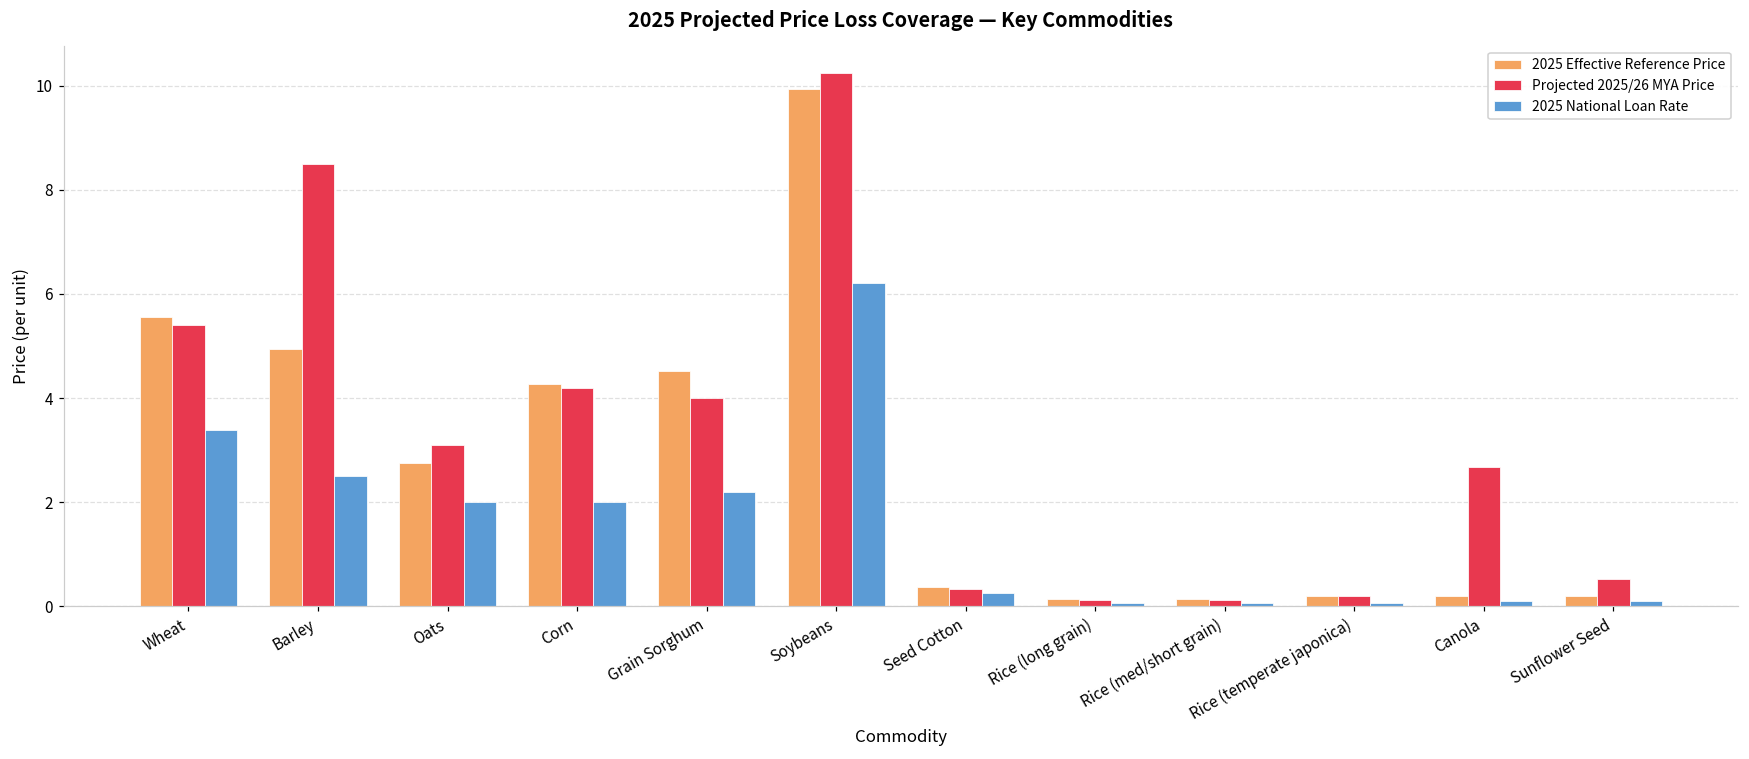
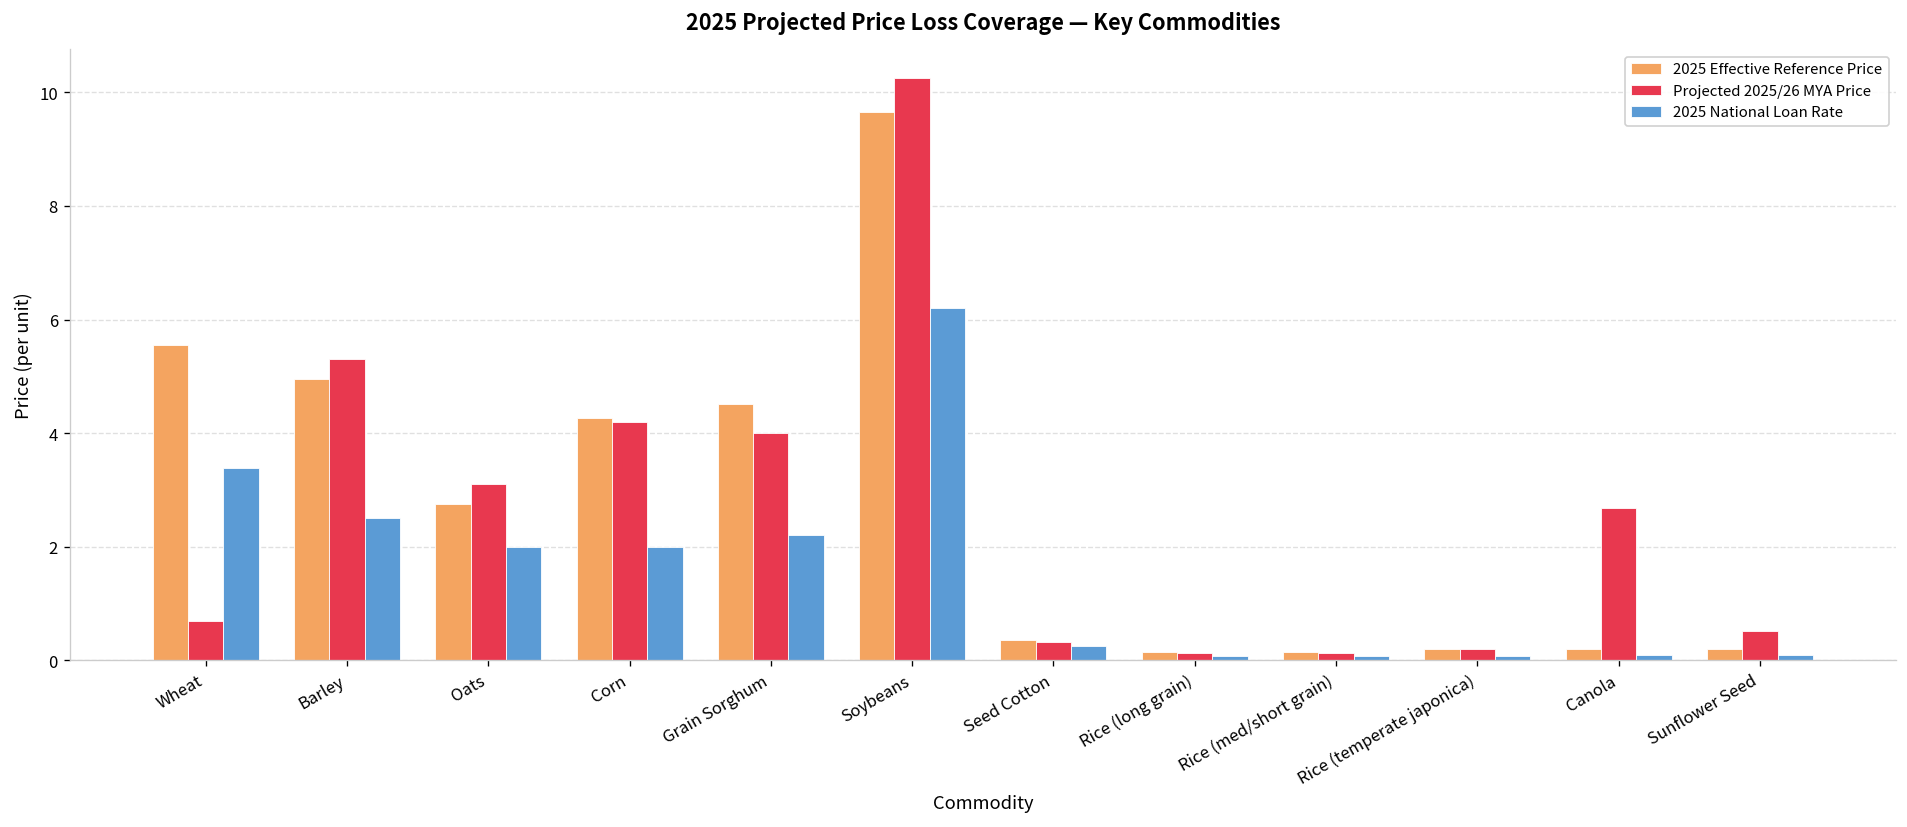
  {
    "2025 Effective Reference Price": {
      "Wheat": 5.6,
      "Barley": 5.0,
      "Oats": 2.8,
      "Corn": 4.3,
      "Grain Sorghum": 4.5,
-     "Soybeans": 9.9,
+     "Soybeans": 9.7,
      "Seed Cotton": 0.4,
      "Rice (long grain)": 0.1,
      "Rice (med/short grain)": 0.1,
      "Rice (temperate japonica)": 0.2,
      "Canola": 0.2,
      "Sunflower Seed": 0.2
    },
    "Projected 2025/26 MYA Price": {
-     "Wheat": 5.4,
-     "Barley": 8.5,
+     "Wheat": 0.7,
+     "Barley": 5.3,
      "Oats": 3.1,
      "Corn": 4.2,
      "Grain Sorghum": 4.0,
      "Soybeans": 10.3,
      "Seed Cotton": 0.3,
      "Rice (long grain)": 0.1,
      "Rice (med/short grain)": 0.1,
      "Rice (temperate japonica)": 0.2,
      "Canola": 2.7,
      "Sunflower Seed": 0.5
    },
    "2025 National Loan Rate": {
      "Wheat": 3.4,
      "Barley": 2.5,
      "Oats": 2.0,
      "Corn": 2.0,
      "Grain Sorghum": 2.2,
      "Soybeans": 6.2,
      "Seed Cotton": 0.3,
      "Rice (long grain)": 0.1,
      "Rice (med/short grain)": 0.1,
      "Rice (temperate japonica)": 0.1,
      "Canola": 0.1,
      "Sunflower Seed": 0.1
    }
  }
